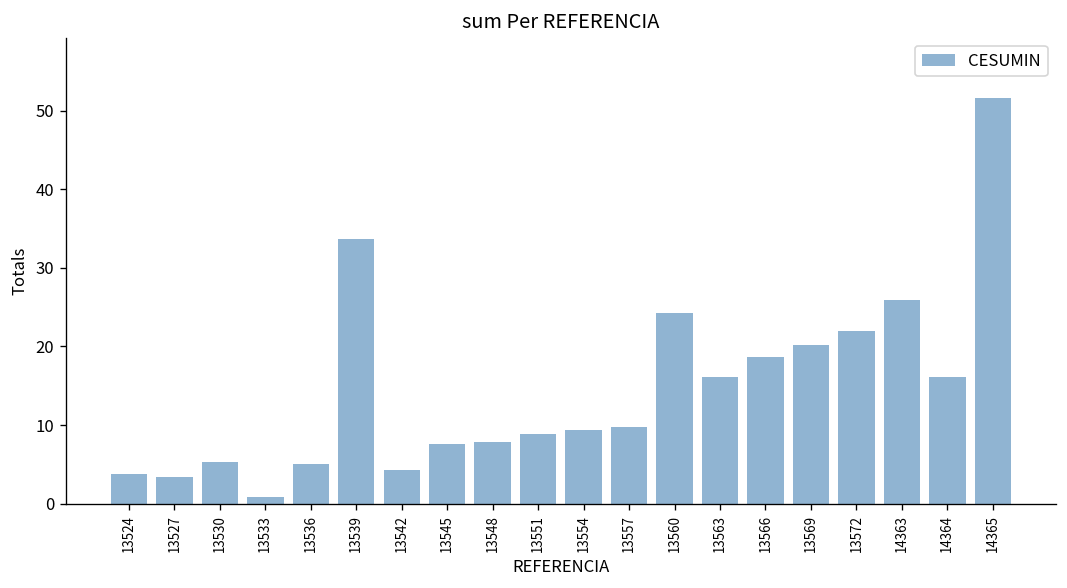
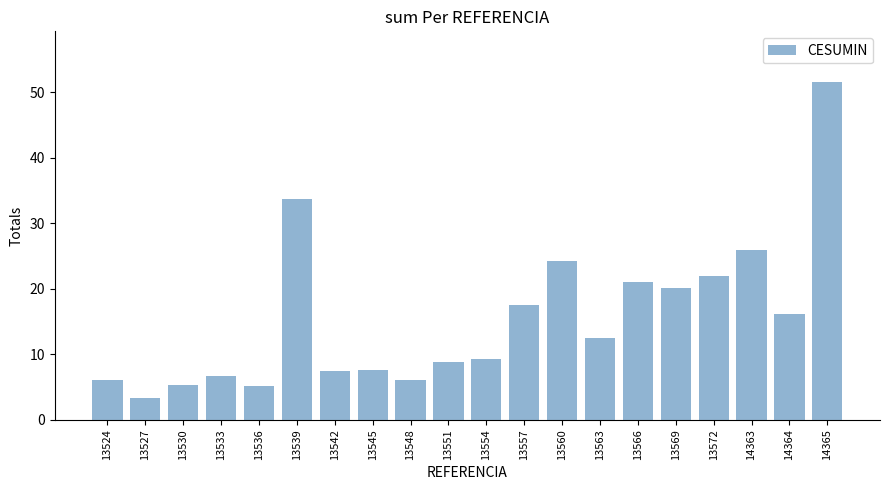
  {
-   "13524": 4,
+   "13524": 6,
    "13527": 3,
    "13530": 5,
-   "13533": 1,
+   "13533": 7,
    "13536": 5,
    "13539": 34,
-   "13542": 4,
+   "13542": 7,
    "13545": 8,
-   "13548": 8,
+   "13548": 6,
    "13551": 9,
    "13554": 9,
-   "13557": 10,
+   "13557": 18,
    "13560": 24,
-   "13563": 16,
-   "13566": 19,
+   "13563": 12,
+   "13566": 21,
    "13569": 20,
    "13572": 22,
    "14363": 26,
    "14364": 16,
    "14365": 52
  }
